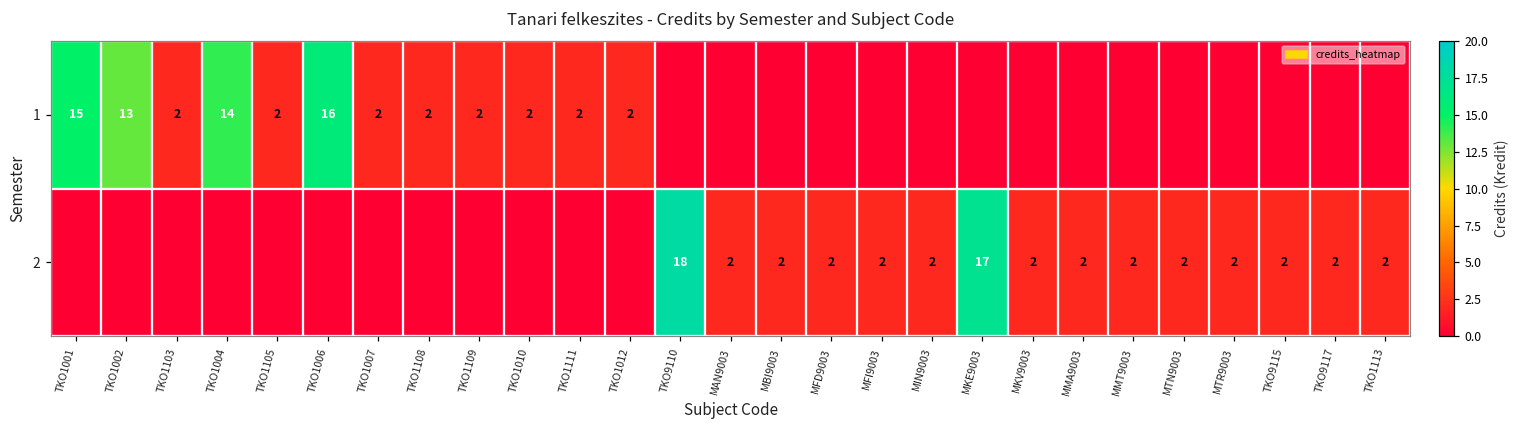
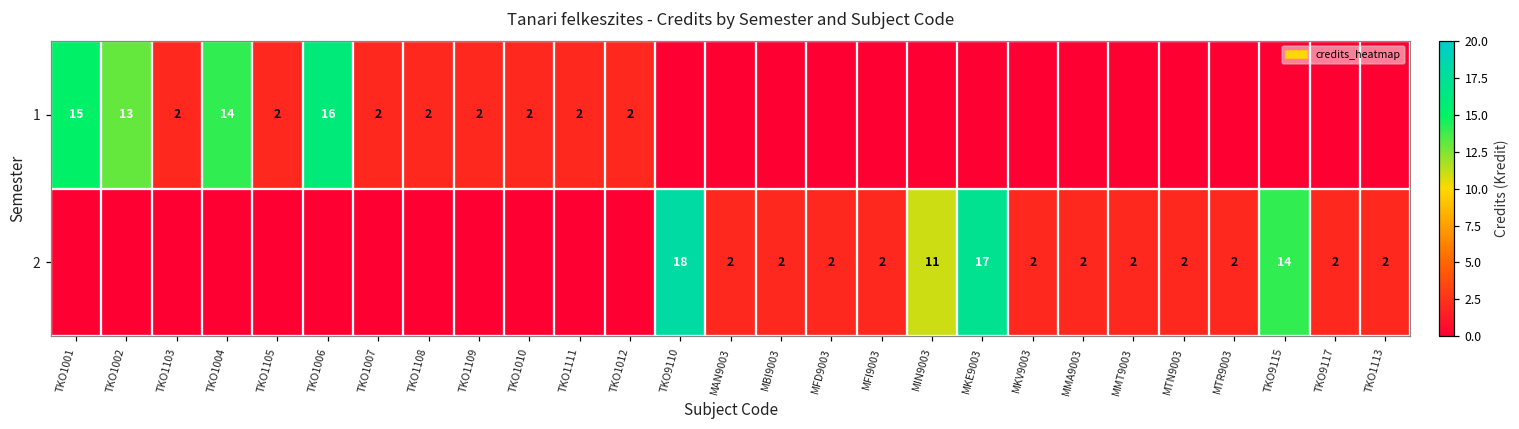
  {
    "1": {
      "TKO1001": 15,
      "TKO1002": 13,
      "TKO1103": 2,
      "TKO1004": 14,
      "TKO1105": 2,
      "TKO1006": 16,
      "TKO1007": 2,
      "TKO1108": 2,
      "TKO1109": 2,
      "TKO1010": 2,
      "TKO1111": 2,
      "TKO1012": 2
    },
    "2": {
      "TKO9110": 18,
      "MAN9003": 2,
      "MBI9003": 2,
      "MFD9003": 2,
      "MFI9003": 2,
-     "MIN9003": 2,
+     "MIN9003": 11,
      "MKE9003": 17,
      "MKV9003": 2,
      "MMA9003": 2,
      "MMT9003": 2,
      "MTN9003": 2,
      "MTR9003": 2,
-     "TKO9115": 2,
+     "TKO9115": 14,
      "TKO9117": 2,
      "TKO1113": 2
    }
  }
